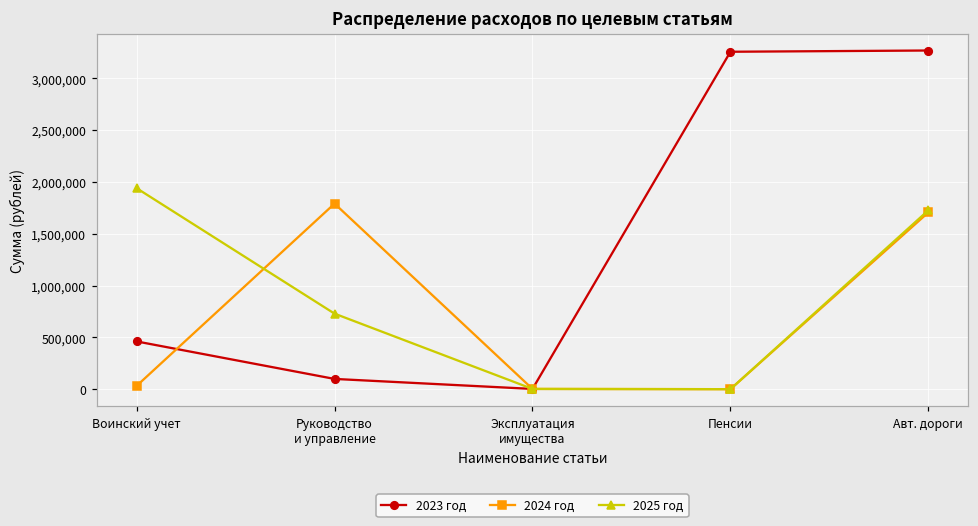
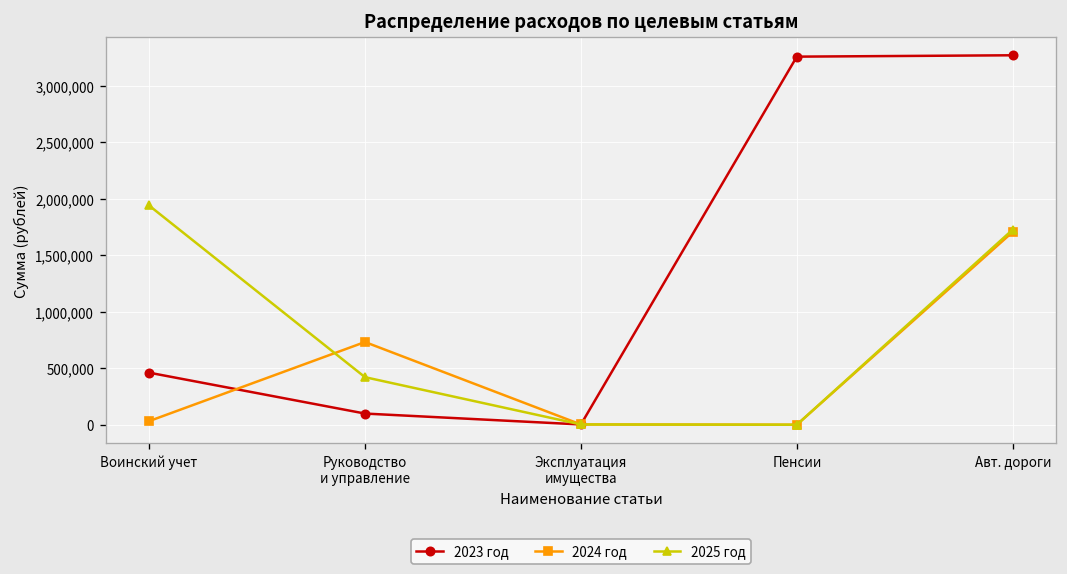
  {
    "2023 год": {
      "Воинский учет": "500,000",
      "Руководство и управление": "100,000",
      "Пенсии": "3,300,000",
      "Авт. дороги": "3,300,000"
    },
    "2024 год": {
      "Воинский учет": "0",
-     "Руководство и управление": "1,800,000"
+     "Руководство и управление": "700,000"
    },
    "2025 год": {
      "Воинский учет": "1,900,000",
-     "Руководство и управление": "700,000"
+     "Руководство и управление": "400,000"
    }
  }
